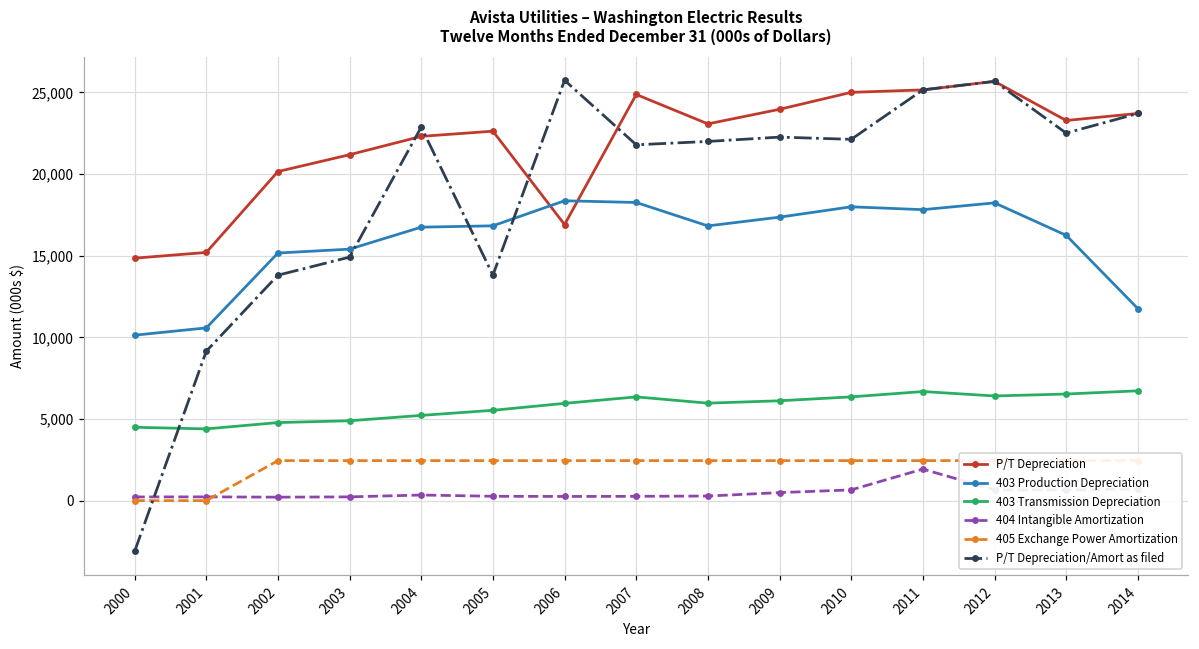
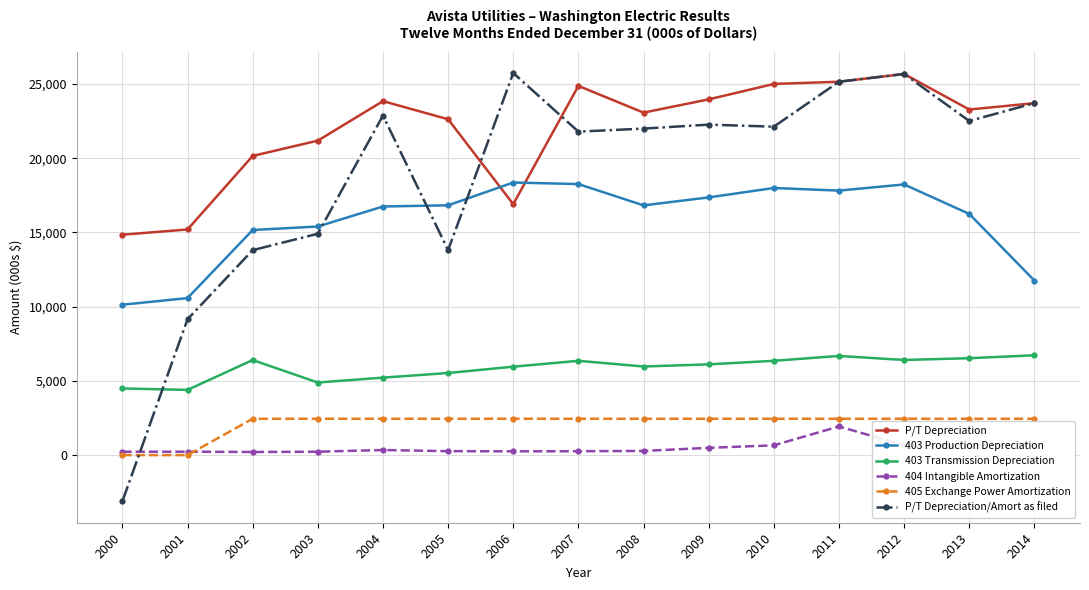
  {
    "P/T Depreciation": {
      "2000": "14,900",
      "2001": "15,200",
      "2002": "20,200",
      "2003": "21,200",
-     "2004": "22,300",
+     "2004": "23,800",
      "2005": "22,600",
      "2006": "16,900",
      "2007": "24,900",
      "2008": "23,100",
      "2009": "24,000",
      "2010": "25,000",
      "2013": "23,300"
    },
    "403 Production Depreciation": {
      "2000": "10,100",
      "2001": "10,600",
      "2002": "15,200",
      "2003": "15,400",
      "2004": "16,800",
      "2005": "16,800",
      "2006": "18,400",
      "2007": "18,300",
      "2008": "16,800",
      "2009": "17,400",
      "2010": "18,000",
      "2011": "17,800",
      "2012": "18,200",
      "2013": "16,300",
      "2014": "11,800"
    },
    "403 Transmission Depreciation": {
      "2000": "4,500",
      "2001": "4,400",
-     "2002": "4,800",
+     "2002": "6,400",
      "2003": "4,900",
      "2004": "5,200",
      "2005": "5,500",
      "2006": "6,000",
      "2007": "6,400",
      "2008": "6,000",
      "2009": "6,100",
      "2010": "6,400",
      "2011": "6,700",
      "2012": "6,400",
      "2013": "6,500",
      "2014": "6,700"
    },
    "404 Intangible Amortization": {
      "2000": "200",
      "2001": "200",
      "2002": "200",
      "2003": "200",
      "2004": "300",
      "2005": "300",
      "2006": "300",
      "2007": "300",
      "2008": "300",
      "2009": "500",
      "2010": "700",
      "2011": "1,900"
    },
    "405 Exchange Power Amortization": {
      "2000": "0",
      "2001": "0",
      "2002": "2,500",
      "2003": "2,500",
      "2004": "2,500",
      "2005": "2,500",
      "2006": "2,500",
      "2007": "2,500",
      "2008": "2,500",
      "2009": "2,500",
      "2010": "2,500",
      "2011": "2,500",
      "2012": "2,500",
      "2013": "2,500",
      "2014": "2,500"
    },
    "P/T Depreciation/Amort as filed": {
      "2000": "-3,100",
      "2001": "9,200",
      "2002": "13,800",
      "2003": "14,900",
      "2004": "22,900",
      "2005": "13,800",
      "2006": "25,700",
      "2007": "21,800",
      "2008": "22,000",
      "2009": "22,300",
      "2010": "22,100",
      "2013": "22,500"
    }
  }
